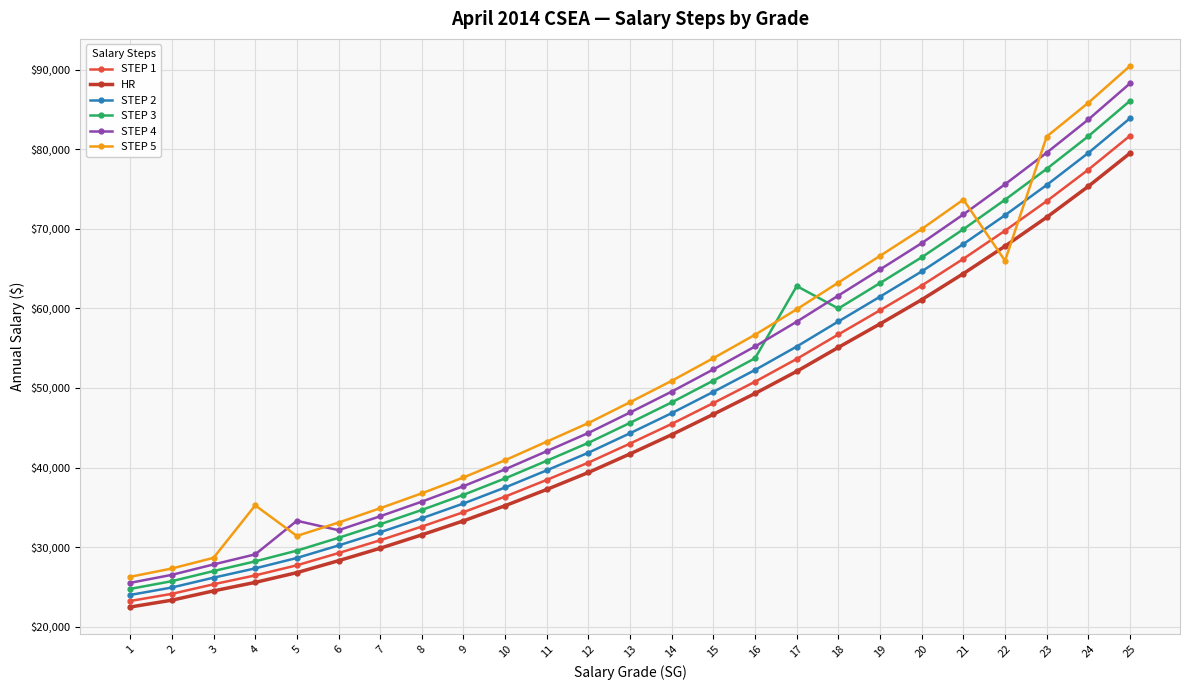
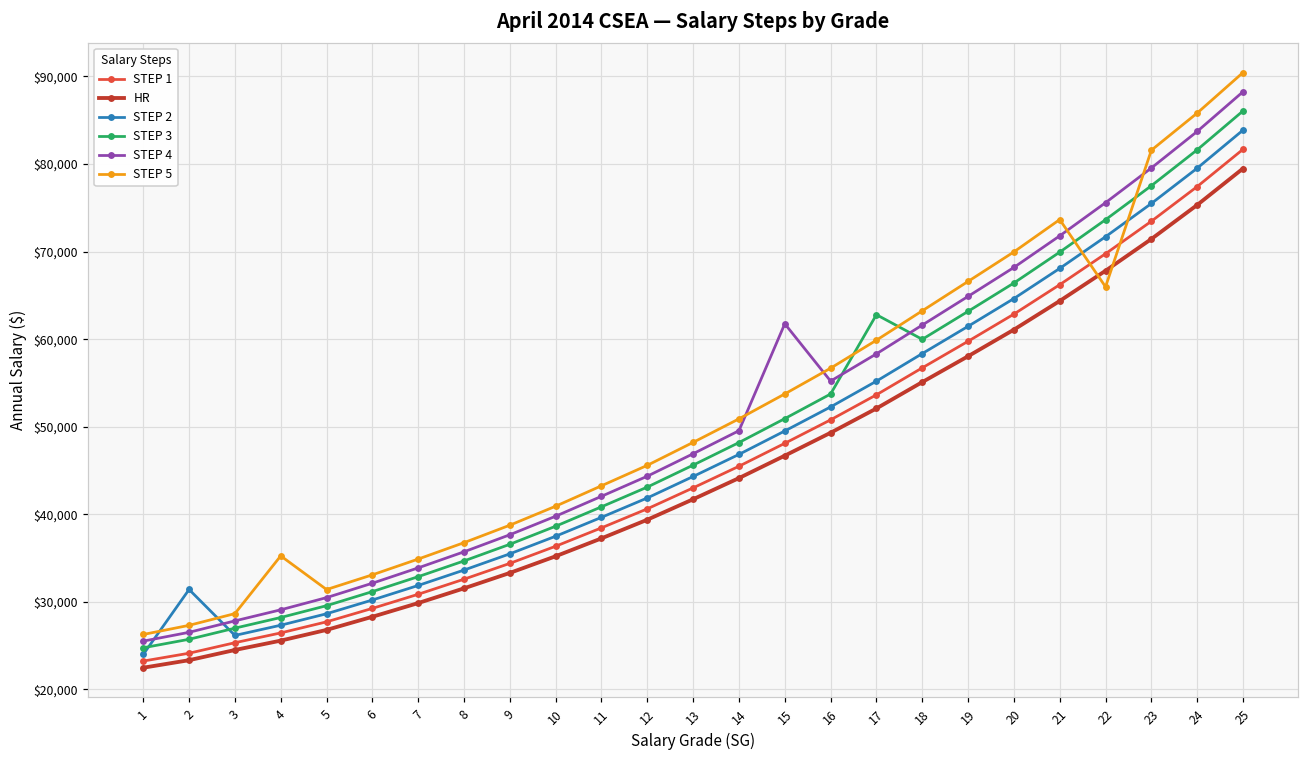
  {
    "STEP 2": {
      "1": "$24,000",
-     "2": "$25,000",
+     "2": "$31,000",
      "3": "$26,000",
      "4": "$27,000",
      "5": "$29,000",
      "6": "$30,000",
      "7": "$32,000",
      "8": "$34,000",
      "9": "$35,000",
      "10": "$37,000",
      "11": "$40,000",
      "12": "$42,000",
      "13": "$44,000",
      "14": "$47,000",
      "15": "$50,000",
      "16": "$52,000",
      "17": "$55,000",
      "18": "$58,000",
      "19": "$61,000",
      "20": "$65,000",
      "21": "$68,000",
      "22": "$72,000",
      "23": "$75,000",
      "24": "$80,000",
      "25": "$84,000"
    },
    "STEP 3": {
      "1": "$25,000",
      "2": "$26,000",
      "3": "$27,000",
      "4": "$28,000",
      "5": "$30,000",
      "6": "$31,000",
      "7": "$33,000",
      "8": "$35,000",
      "9": "$37,000",
      "10": "$39,000",
      "11": "$41,000",
      "12": "$43,000",
      "13": "$46,000",
      "14": "$48,000",
      "15": "$51,000",
      "16": "$54,000",
      "17": "$63,000",
      "18": "$60,000",
      "19": "$63,000",
      "20": "$66,000",
      "21": "$70,000",
      "22": "$74,000",
      "23": "$78,000",
      "24": "$82,000",
      "25": "$86,000"
    },
    "STEP 4": {
      "1": "$26,000",
      "2": "$27,000",
      "3": "$28,000",
      "4": "$29,000",
-     "5": "$33,000",
+     "5": "$30,000",
      "6": "$32,000",
      "7": "$34,000",
      "8": "$36,000",
      "9": "$38,000",
      "10": "$40,000",
      "11": "$42,000",
      "12": "$44,000",
      "13": "$47,000",
      "14": "$50,000",
-     "15": "$52,000",
+     "15": "$62,000",
      "16": "$55,000",
      "17": "$58,000",
      "18": "$62,000",
      "19": "$65,000",
      "20": "$68,000",
      "21": "$72,000",
      "22": "$76,000",
      "23": "$80,000",
      "24": "$84,000",
      "25": "$88,000"
    },
    "STEP 5": {
      "1": "$26,000",
      "2": "$27,000",
      "3": "$29,000",
      "4": "$35,000",
      "5": "$31,000",
      "6": "$33,000",
      "7": "$35,000",
      "8": "$37,000",
      "9": "$39,000",
      "10": "$41,000",
      "11": "$43,000",
      "12": "$46,000",
      "13": "$48,000",
      "14": "$51,000",
      "15": "$54,000",
      "16": "$57,000",
      "17": "$60,000",
      "18": "$63,000",
      "19": "$67,000",
      "20": "$70,000",
      "21": "$74,000",
      "22": "$66,000",
      "23": "$82,000",
      "24": "$86,000",
      "25": "$90,000"
    }
  }
